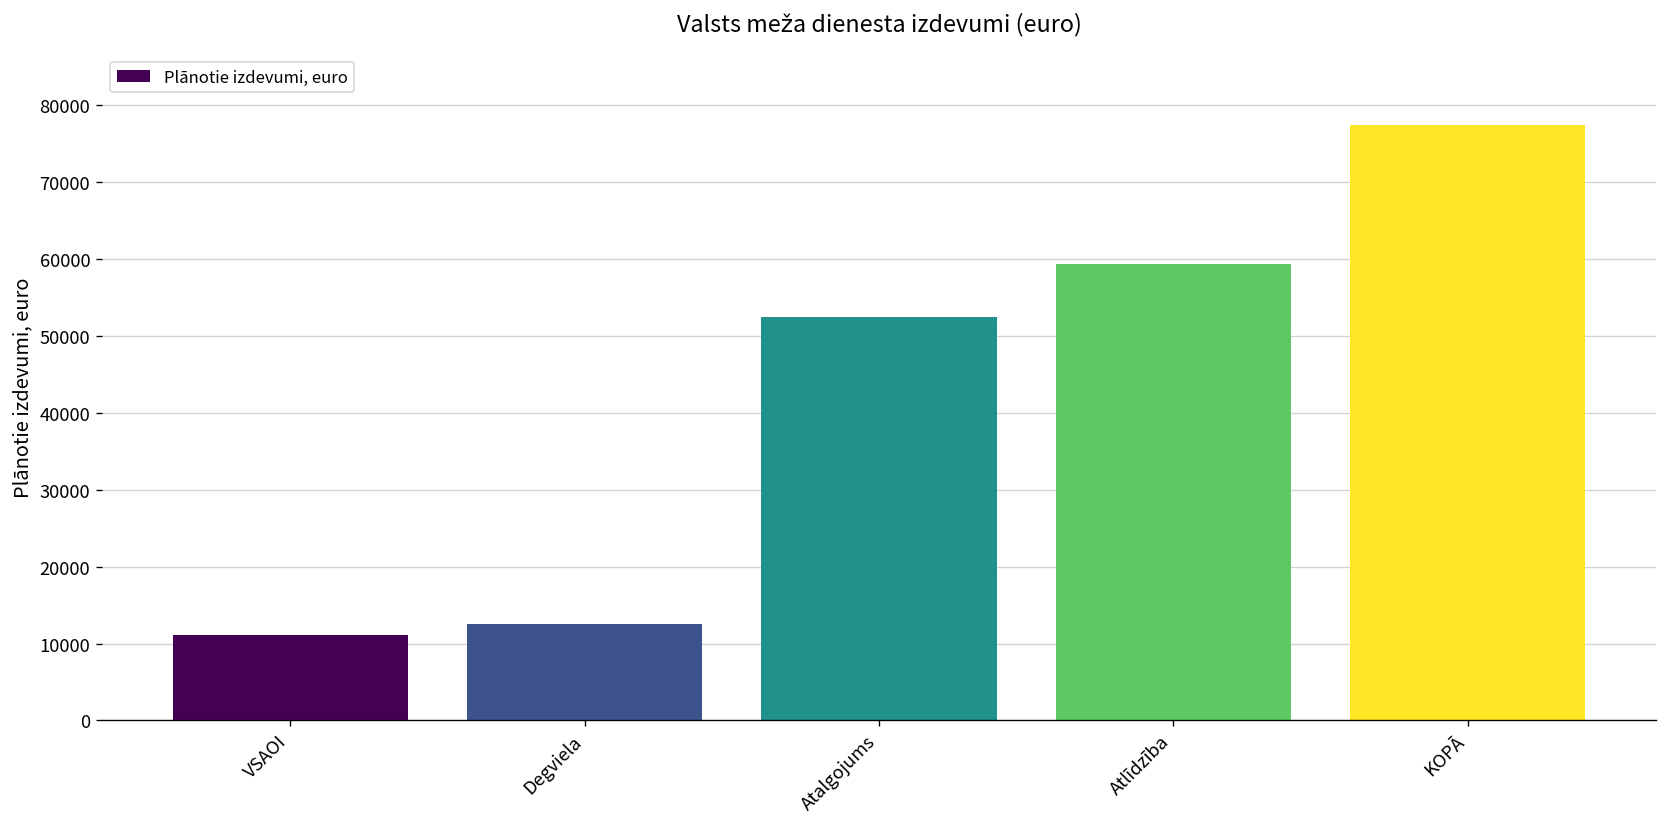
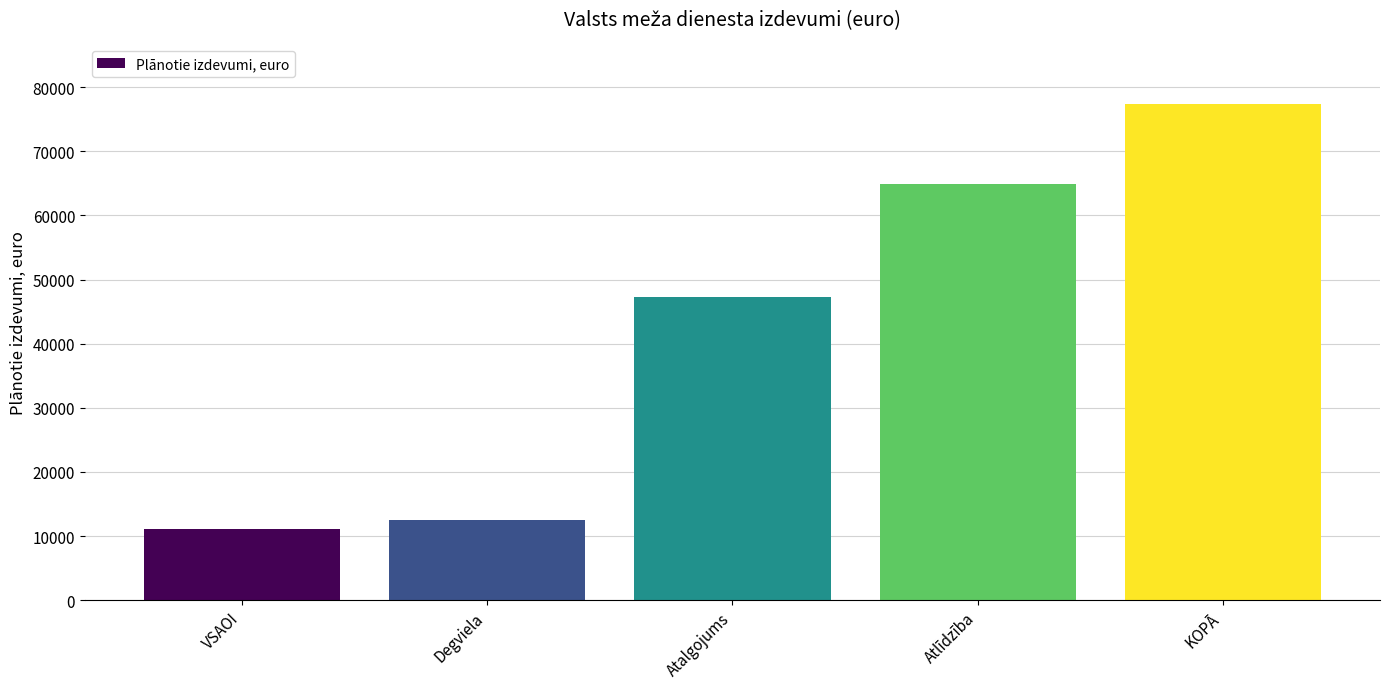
  {
    "VSAOI": 11000,
    "Degviela": 13000,
-   "Atalgojums": 52000,
-   "Atlīdzība": 59000,
+   "Atalgojums": 47000,
+   "Atlīdzība": 65000,
    "KOPĀ": 77000
  }
